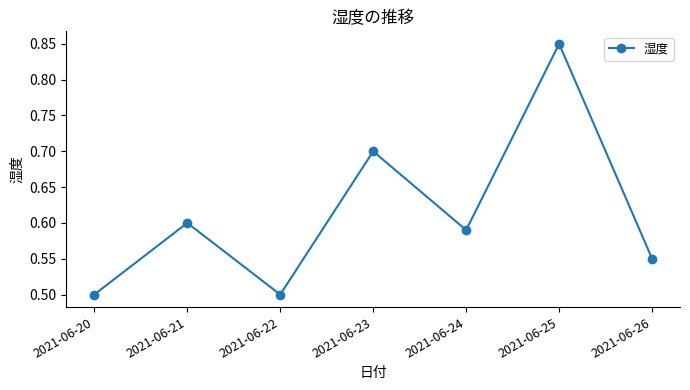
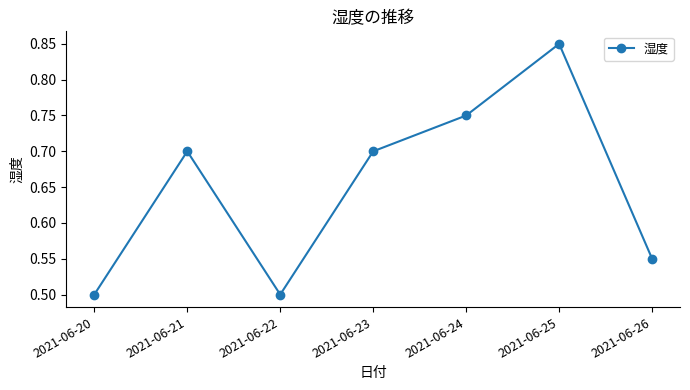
  {
    "2021-06-20": 0.50,
-   "2021-06-21": 0.6,
+   "2021-06-21": 0.7,
    "2021-06-22": 0.50,
    "2021-06-23": 0.70,
-   "2021-06-24": 0.59,
+   "2021-06-24": 0.75,
    "2021-06-25": 0.85,
    "2021-06-26": 0.55
  }
